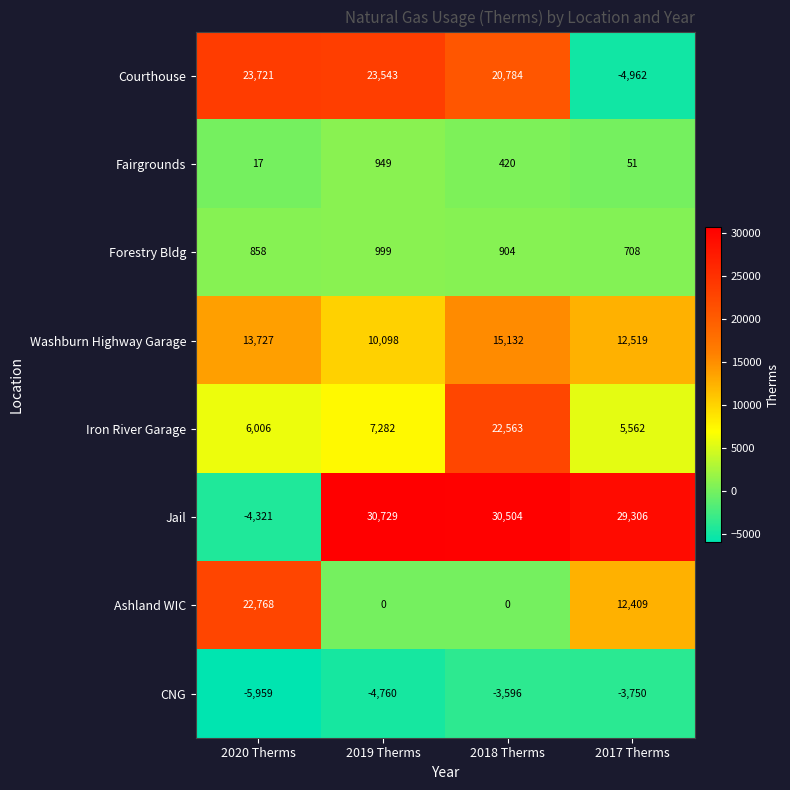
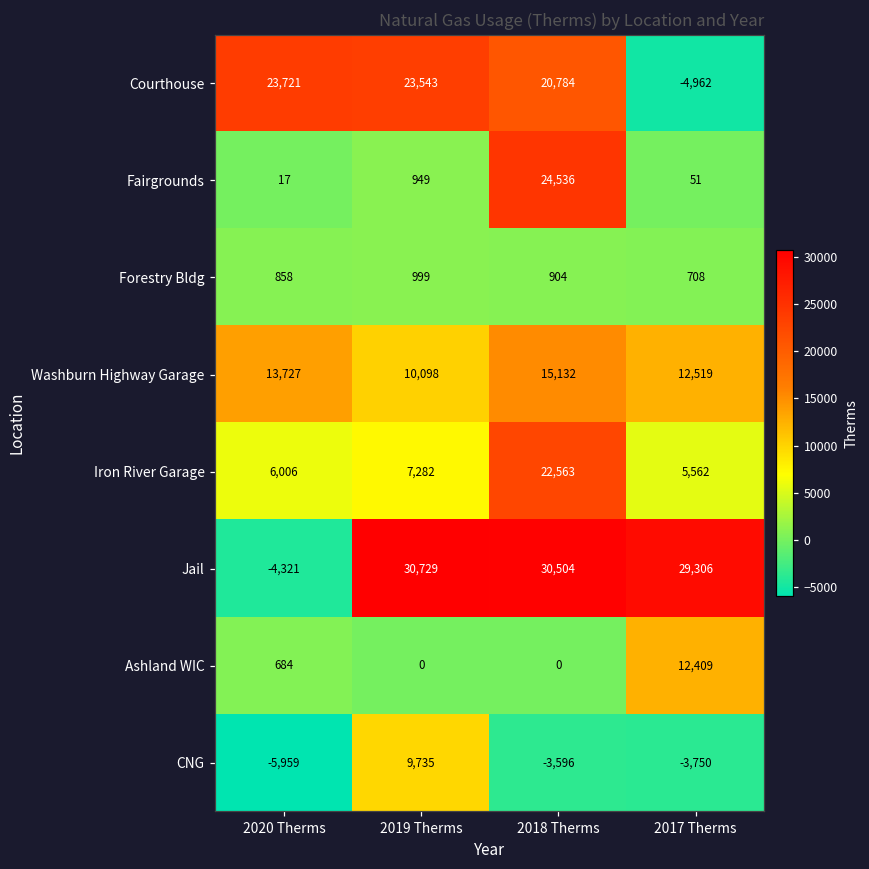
  {
    "Courthouse": {
      "2020 Therms": "23,721",
      "2019 Therms": "23,543",
      "2018 Therms": "20,784",
      "2017 Therms": "-4,962"
    },
    "Fairgrounds": {
      "2020 Therms": "17",
      "2019 Therms": "949",
-     "2018 Therms": "420",
+     "2018 Therms": "24,536",
      "2017 Therms": "51"
    },
    "Forestry Bldg": {
      "2020 Therms": "858",
      "2019 Therms": "999",
      "2018 Therms": "904",
      "2017 Therms": "708"
    },
    "Washburn Highway Garage": {
      "2020 Therms": "13,727",
      "2019 Therms": "10,098",
      "2018 Therms": "15,132",
      "2017 Therms": "12,519"
    },
    "Iron River Garage": {
      "2020 Therms": "6,006",
      "2019 Therms": "7,282",
      "2018 Therms": "22,563",
      "2017 Therms": "5,562"
    },
    "Jail": {
      "2020 Therms": "-4,321",
      "2019 Therms": "30,729",
      "2018 Therms": "30,504",
      "2017 Therms": "29,306"
    },
    "Ashland WIC": {
-     "2020 Therms": "22,768",
+     "2020 Therms": "684",
      "2019 Therms": "0",
      "2018 Therms": "0",
      "2017 Therms": "12,409"
    },
    "CNG": {
      "2020 Therms": "-5,959",
-     "2019 Therms": "-4,760",
+     "2019 Therms": "9,735",
      "2018 Therms": "-3,596",
      "2017 Therms": "-3,750"
    }
  }
